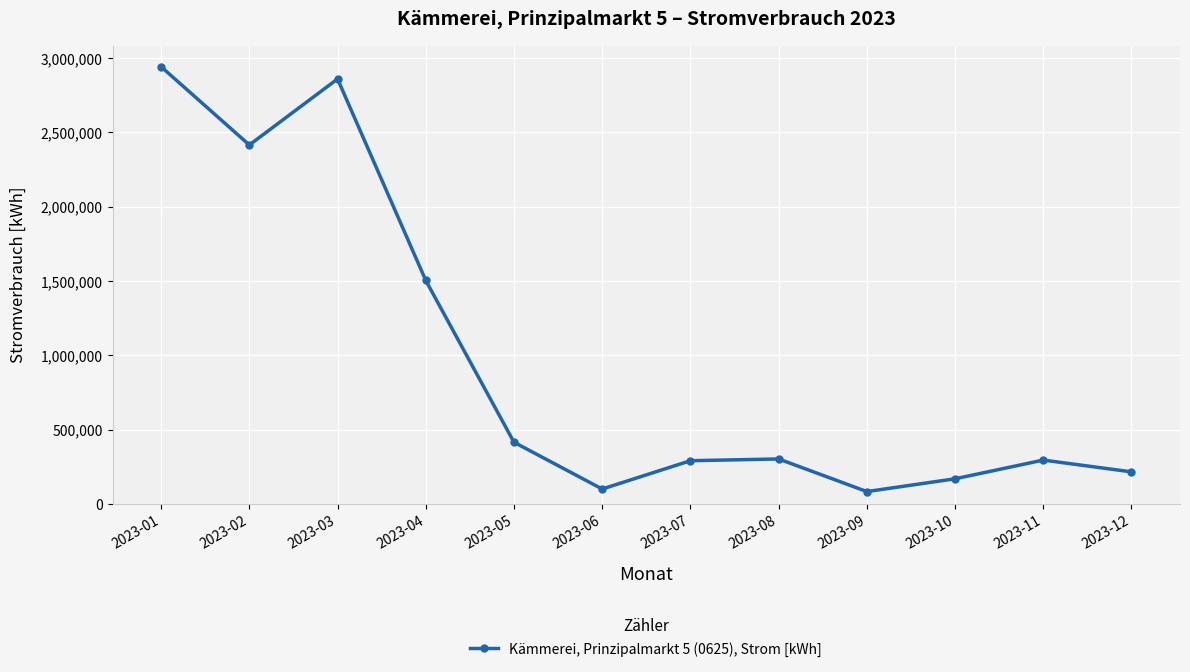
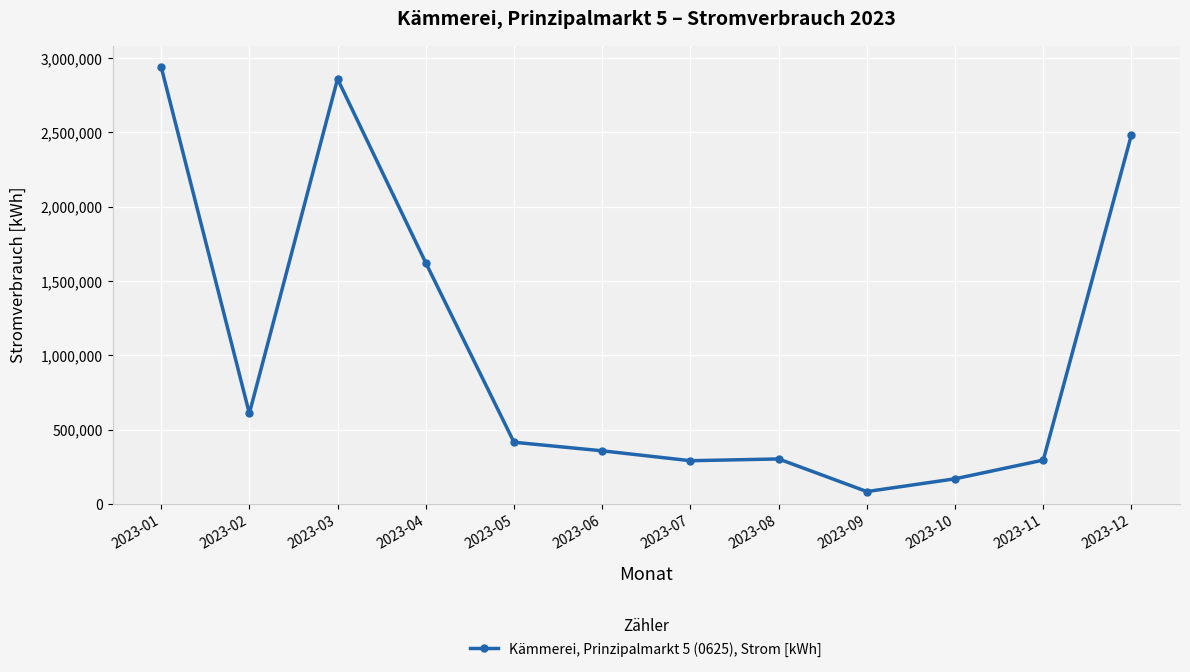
  {
    "2023-01": "2,940,000",
-   "2023-02": "2,420,000",
+   "2023-02": "610,000",
    "2023-03": "2,860,000",
-   "2023-04": "1,500,000",
+   "2023-04": "1,620,000",
    "2023-05": "420,000",
-   "2023-06": "100,000",
+   "2023-06": "360,000",
    "2023-07": "290,000",
    "2023-08": "300,000",
    "2023-09": "80,000",
    "2023-10": "170,000",
    "2023-11": "300,000",
-   "2023-12": "220,000"
+   "2023-12": "2,490,000"
  }
